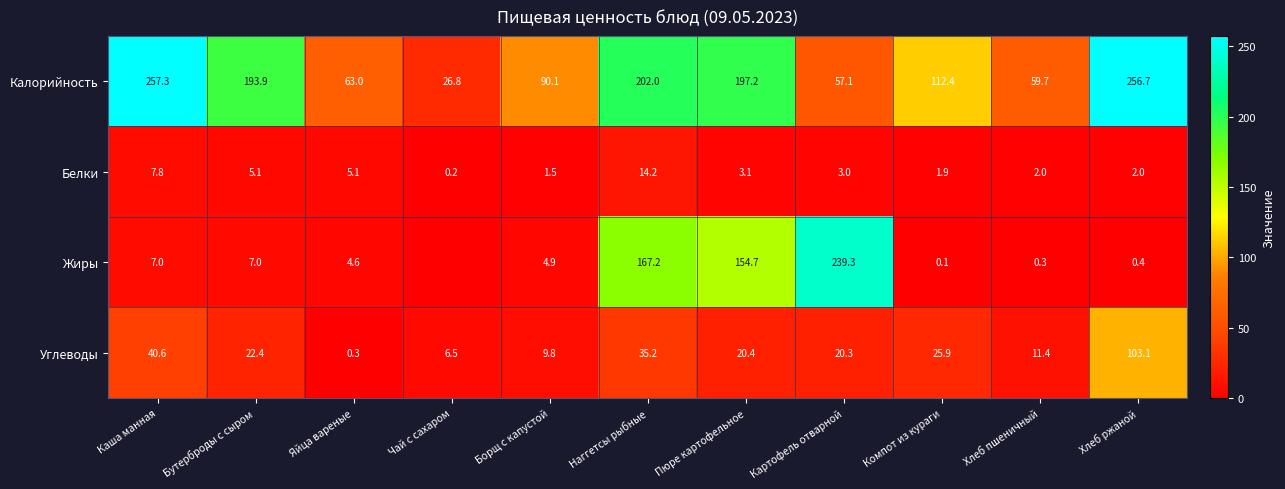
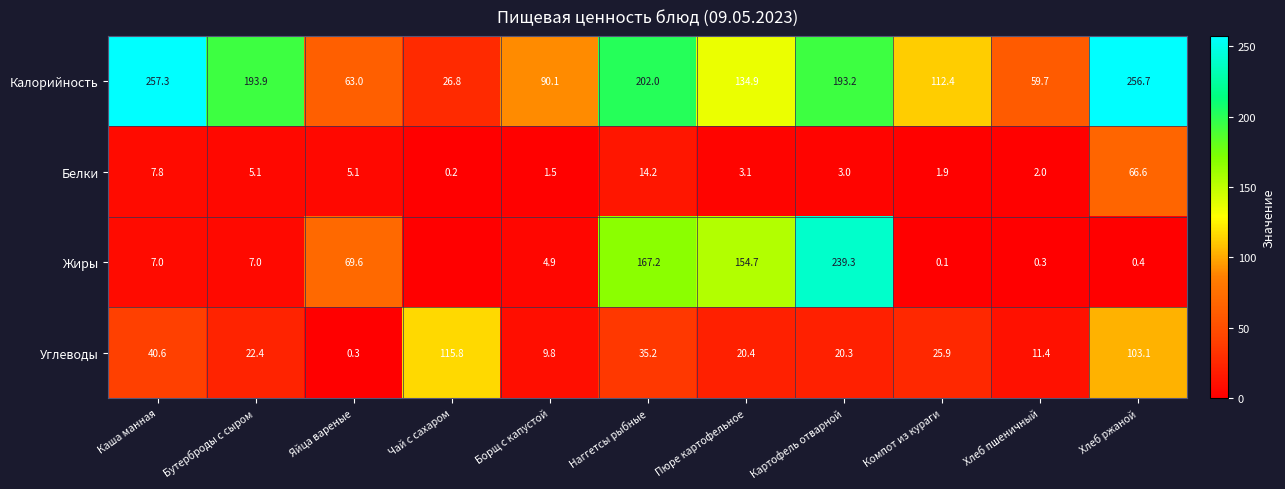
  {
    "Калорийность": {
      "Каша манная": 257.3,
      "Бутерброды с сыром": 193.9,
      "Яйца вареные": 63.0,
      "Чай с сахаром": 26.8,
      "Борщ с капустой": 90.1,
      "Наггетсы рыбные": 202.0,
-     "Пюре картофельное": 197.2,
-     "Картофель отварной": 57.1,
+     "Пюре картофельное": 134.9,
+     "Картофель отварной": 193.2,
      "Компот из кураги": 112.4,
      "Хлеб пшеничный": 59.7,
      "Хлеб ржаной": 256.7
    },
    "Белки": {
      "Каша манная": 7.8,
      "Бутерброды с сыром": 5.1,
      "Яйца вареные": 5.1,
      "Чай с сахаром": 0.2,
      "Борщ с капустой": 1.5,
      "Наггетсы рыбные": 14.2,
      "Пюре картофельное": 3.1,
      "Картофель отварной": 3.0,
      "Компот из кураги": 1.9,
      "Хлеб пшеничный": 2.0,
-     "Хлеб ржаной": 2.0
+     "Хлеб ржаной": 66.6
    },
    "Жиры": {
      "Каша манная": 7.0,
      "Бутерброды с сыром": 7.0,
-     "Яйца вареные": 4.6,
+     "Яйца вареные": 69.6,
      "Борщ с капустой": 4.9,
      "Наггетсы рыбные": 167.2,
      "Пюре картофельное": 154.7,
      "Картофель отварной": 239.3,
      "Компот из кураги": 0.1,
      "Хлеб пшеничный": 0.3,
      "Хлеб ржаной": 0.4
    },
    "Углеводы": {
      "Каша манная": 40.6,
      "Бутерброды с сыром": 22.4,
      "Яйца вареные": 0.3,
-     "Чай с сахаром": 6.5,
+     "Чай с сахаром": 115.8,
      "Борщ с капустой": 9.8,
      "Наггетсы рыбные": 35.2,
      "Пюре картофельное": 20.4,
      "Картофель отварной": 20.3,
      "Компот из кураги": 25.9,
      "Хлеб пшеничный": 11.4,
      "Хлеб ржаной": 103.1
    }
  }
